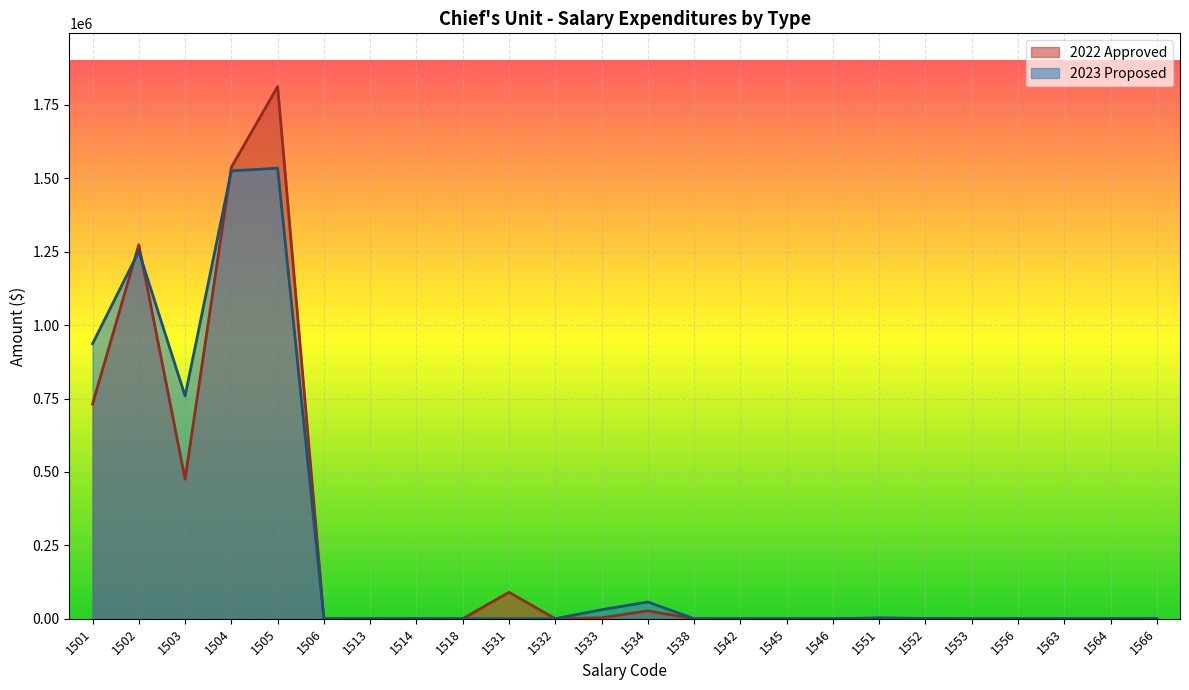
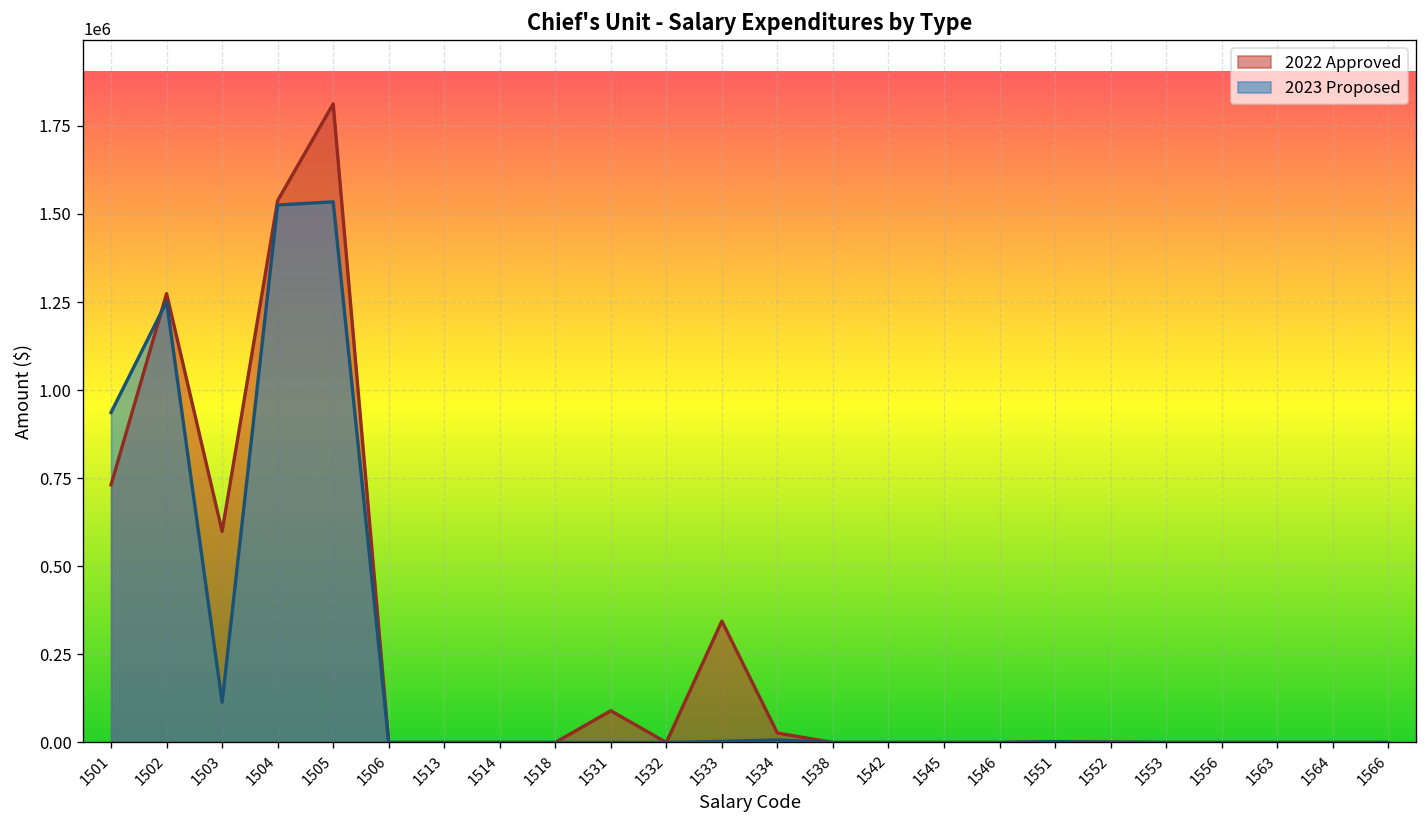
  {
    "2022 Approved": {
      "1501": 730000,
      "1502": 1270000,
-     "1503": 480000,
+     "1503": 600000,
      "1504": 1540000,
      "1505": 1810000,
      "1531": 90000,
-     "1533": 0,
+     "1533": 340000,
      "1534": 30000
    },
    "2023 Proposed": {
      "1501": 940000,
      "1502": 1250000,
-     "1503": 760000,
+     "1503": 110000,
      "1504": 1530000,
      "1505": 1530000,
      "1531": 0,
-     "1533": 30000,
-     "1534": 60000
+     "1533": 0,
+     "1534": 10000
    }
  }
